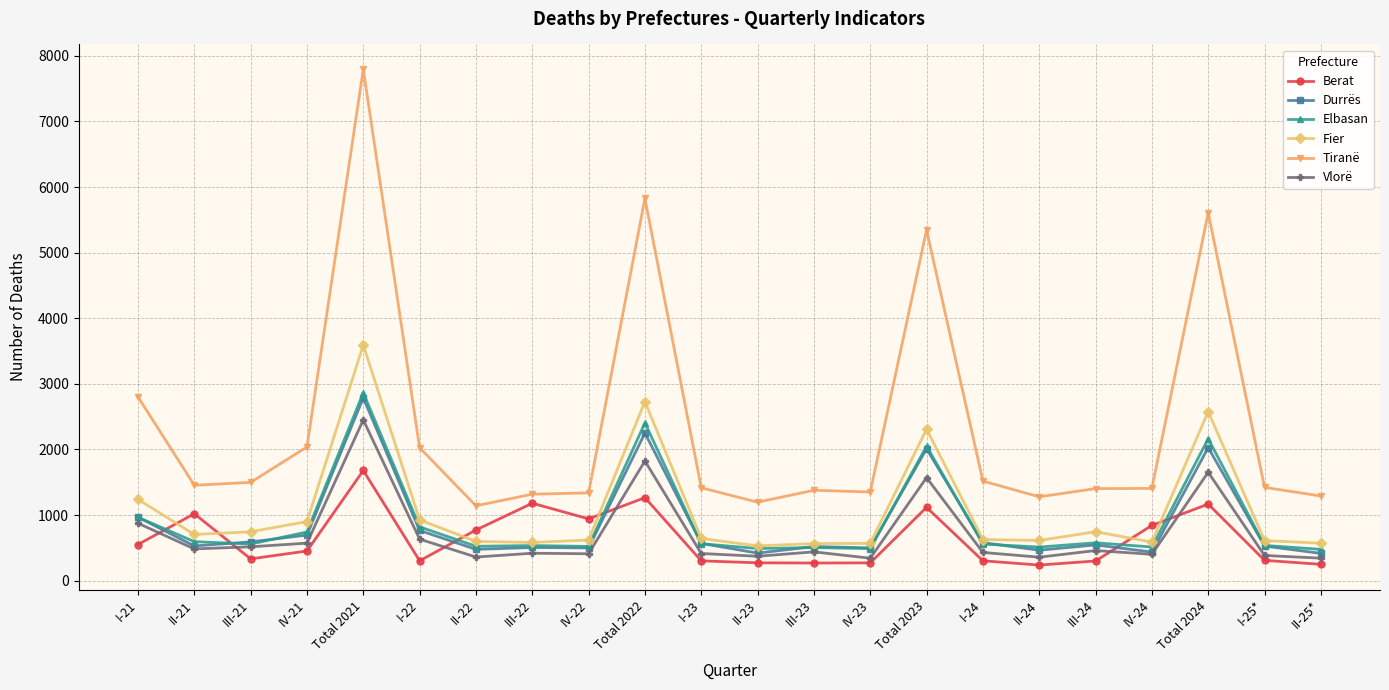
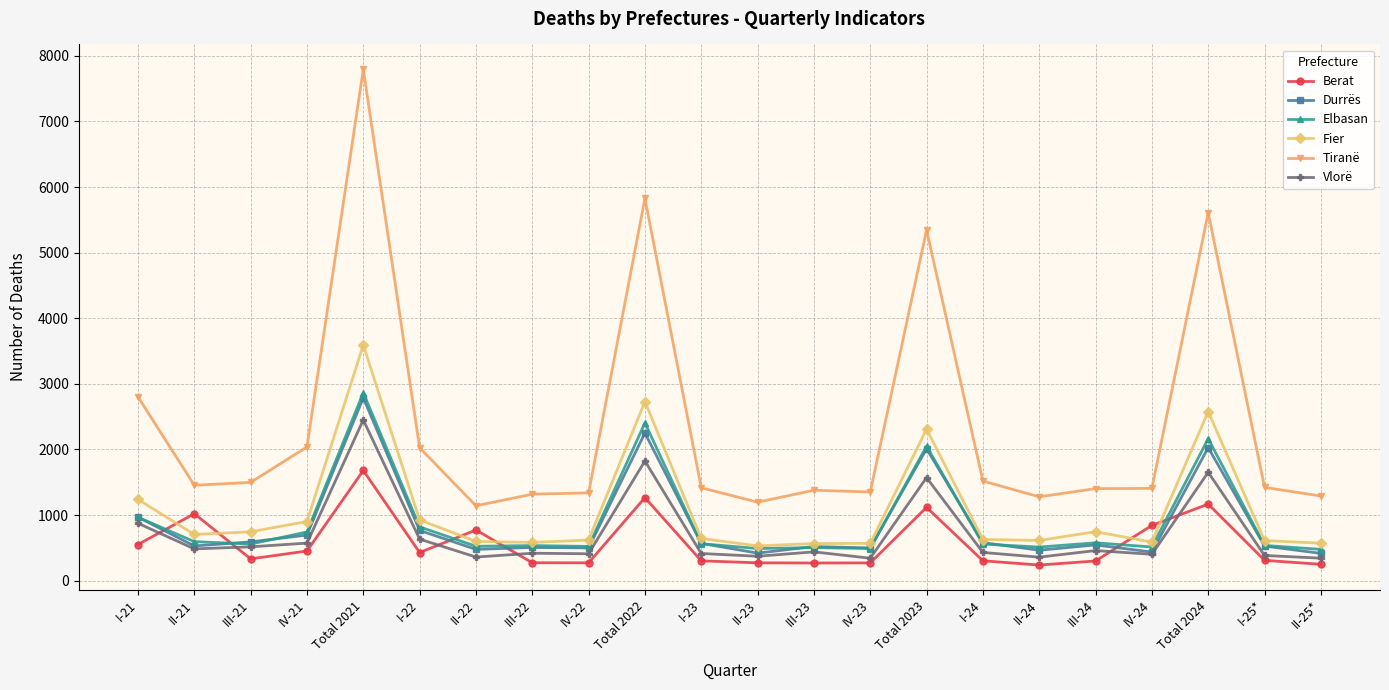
  {
    "Berat": {
      "I-21": 600,
      "II-21": 1000,
      "III-21": 300,
      "IV-21": 500,
      "Total 2021": 1700,
-     "I-22": 300,
+     "I-22": 400,
      "II-22": 800,
-     "III-22": 1200,
-     "IV-22": 900,
+     "III-22": 300,
+     "IV-22": 300,
      "Total 2022": 1300,
      "I-23": 300,
      "II-23": 300,
      "III-23": 300,
      "IV-23": 300,
      "Total 2023": 1100,
      "I-24": 300,
      "II-24": 200,
      "III-24": 300,
      "IV-24": 800,
      "Total 2024": 1200,
      "I-25*": 300,
      "II-25*": 300
    }
  }
